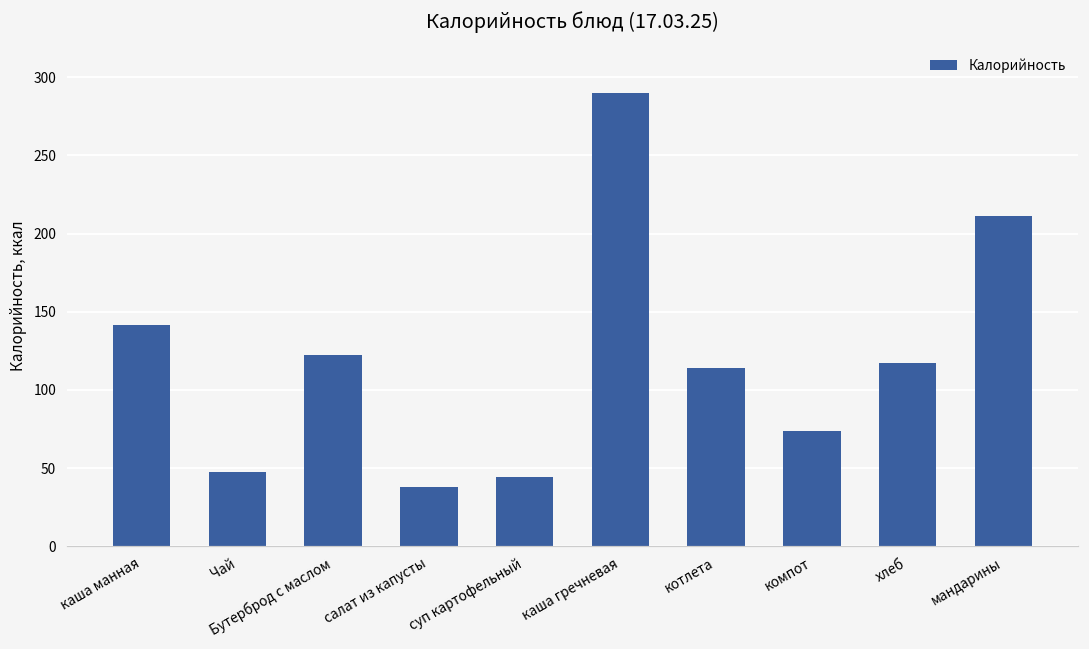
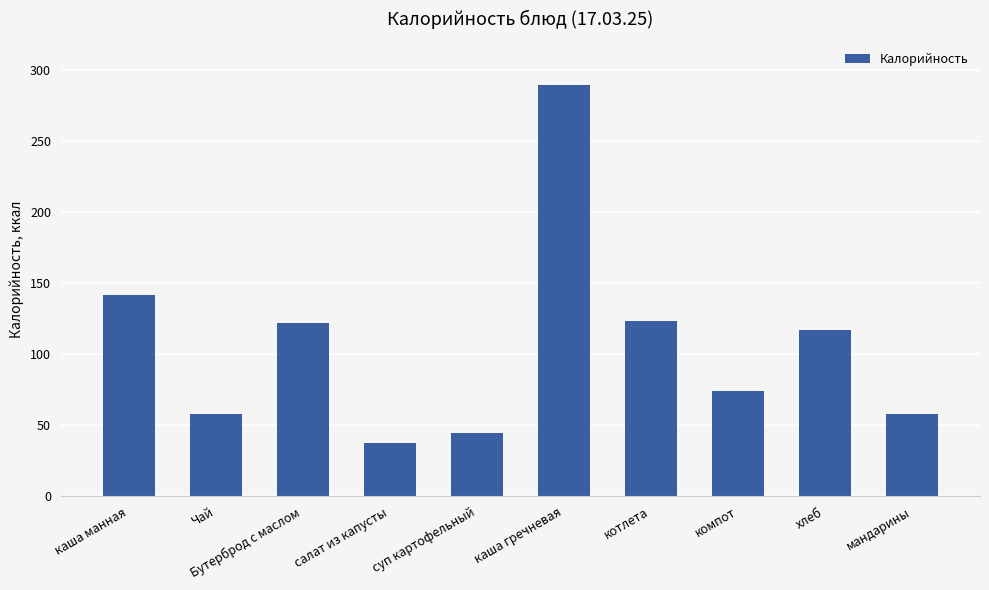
  {
    "каша манная": 142,
-   "Чай": 47,
+   "Чай": 58,
    "Бутерброд с маслом": 122,
    "салат из капусты": 38,
    "суп картофельный": 44,
    "каша гречневая": 290,
-   "котлета": 114,
+   "котлета": 124,
    "компот": 74,
    "хлеб": 117,
-   "мандарины": 211
+   "мандарины": 58
  }
